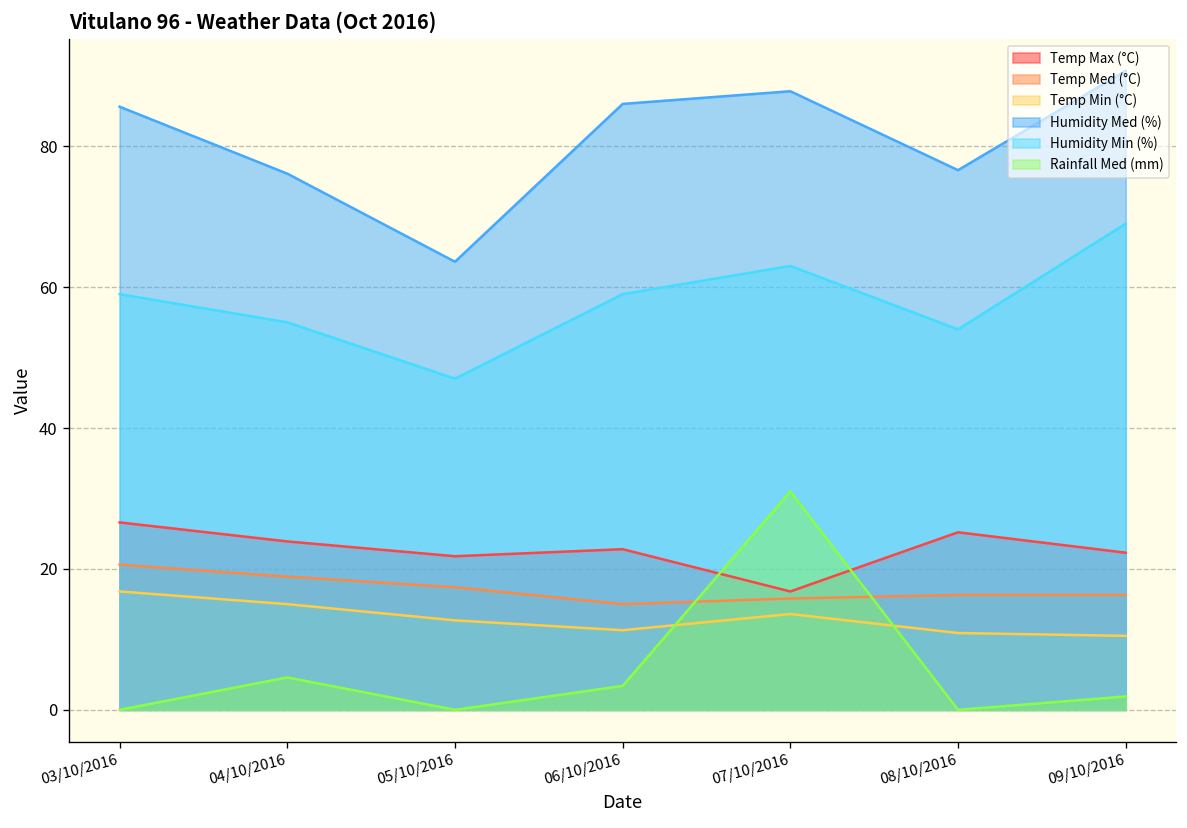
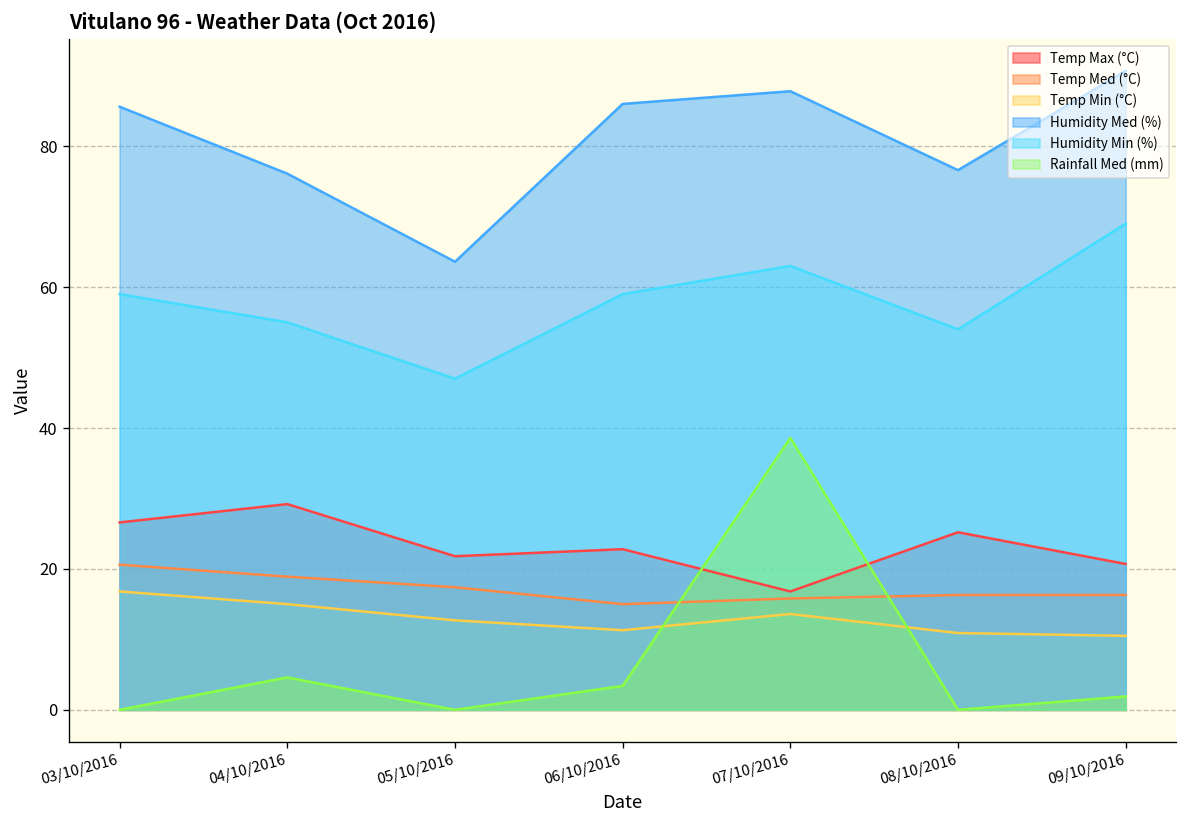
  {
    "Temp Max (°C)": {
      "03/10/2016": 27,
-     "04/10/2016": 24,
+     "04/10/2016": 29,
      "05/10/2016": 22,
      "06/10/2016": 23,
      "07/10/2016": 17,
      "08/10/2016": 25,
-     "09/10/2016": 22
+     "09/10/2016": 21
    },
    "Rainfall Med (mm)": {
      "03/10/2016": 0,
      "04/10/2016": 5,
      "05/10/2016": 0,
      "06/10/2016": 3,
-     "07/10/2016": 31,
+     "07/10/2016": 39,
      "08/10/2016": 0,
      "09/10/2016": 2
    }
  }
